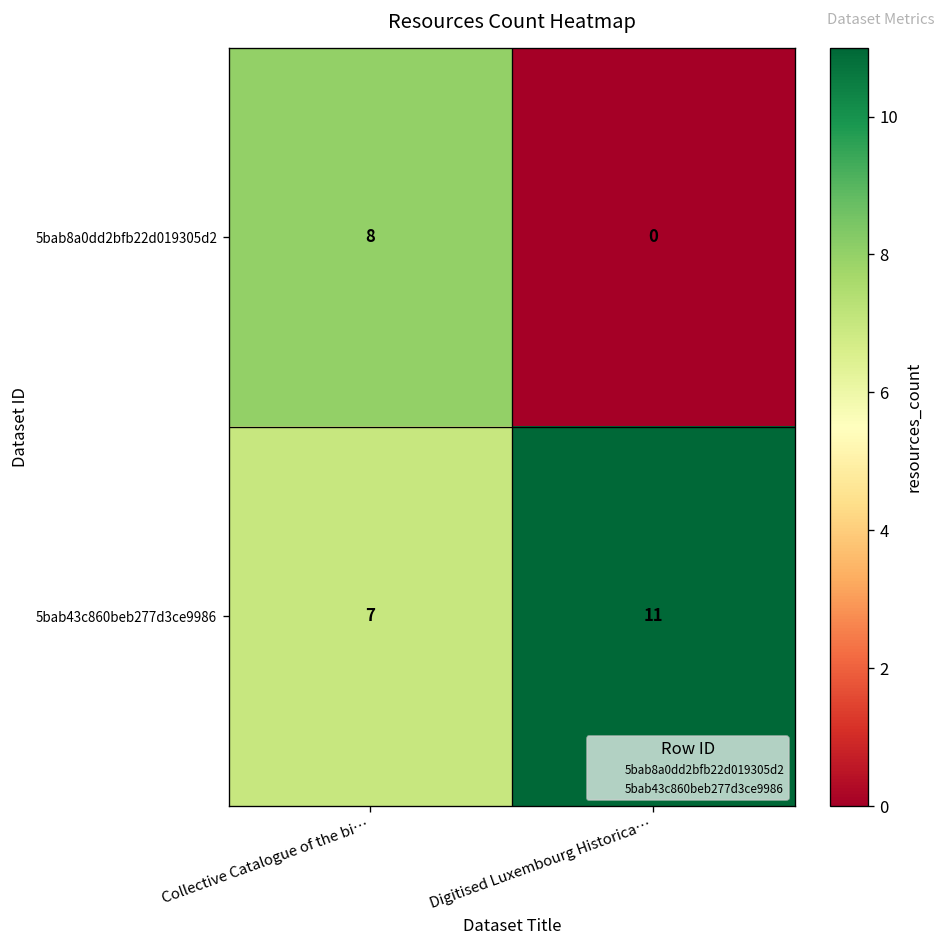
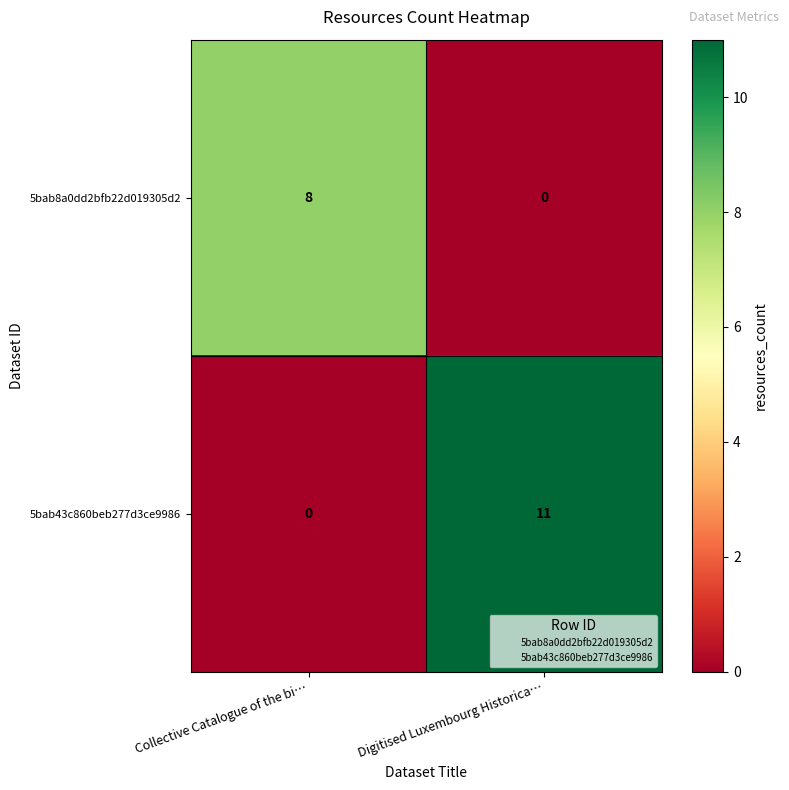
  {
    "5bab8a0dd2bfb22d019305d2": {
      "Collective Catalogue of the bi…": 8,
      "Digitised Luxembourg Historica…": 0
    },
    "5bab43c860beb277d3ce9986": {
-     "Collective Catalogue of the bi…": 7,
+     "Collective Catalogue of the bi…": 0,
      "Digitised Luxembourg Historica…": 11
    }
  }
